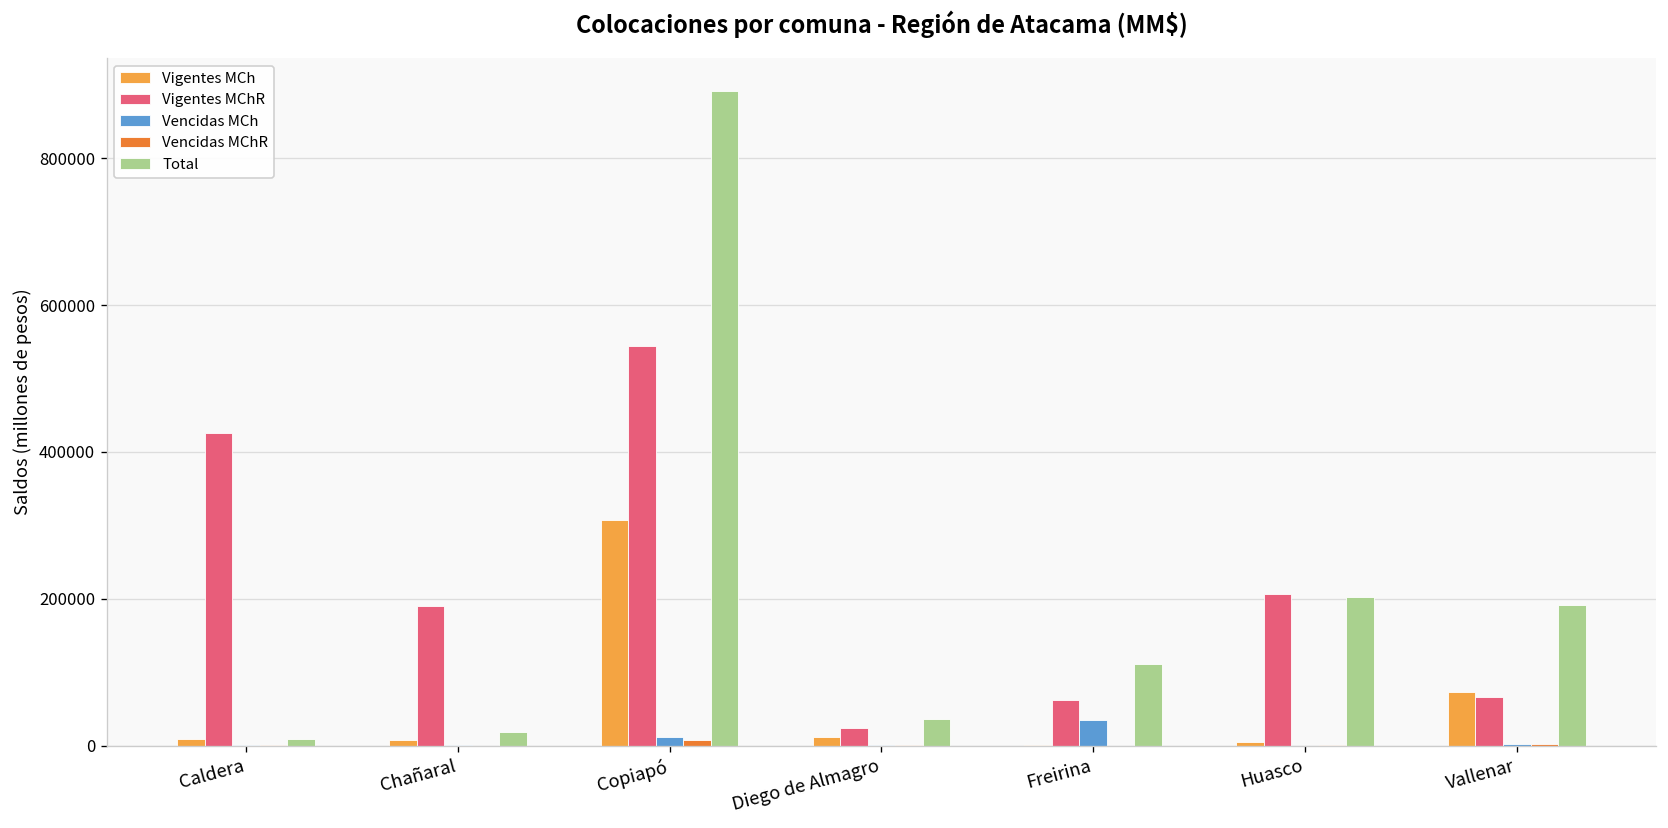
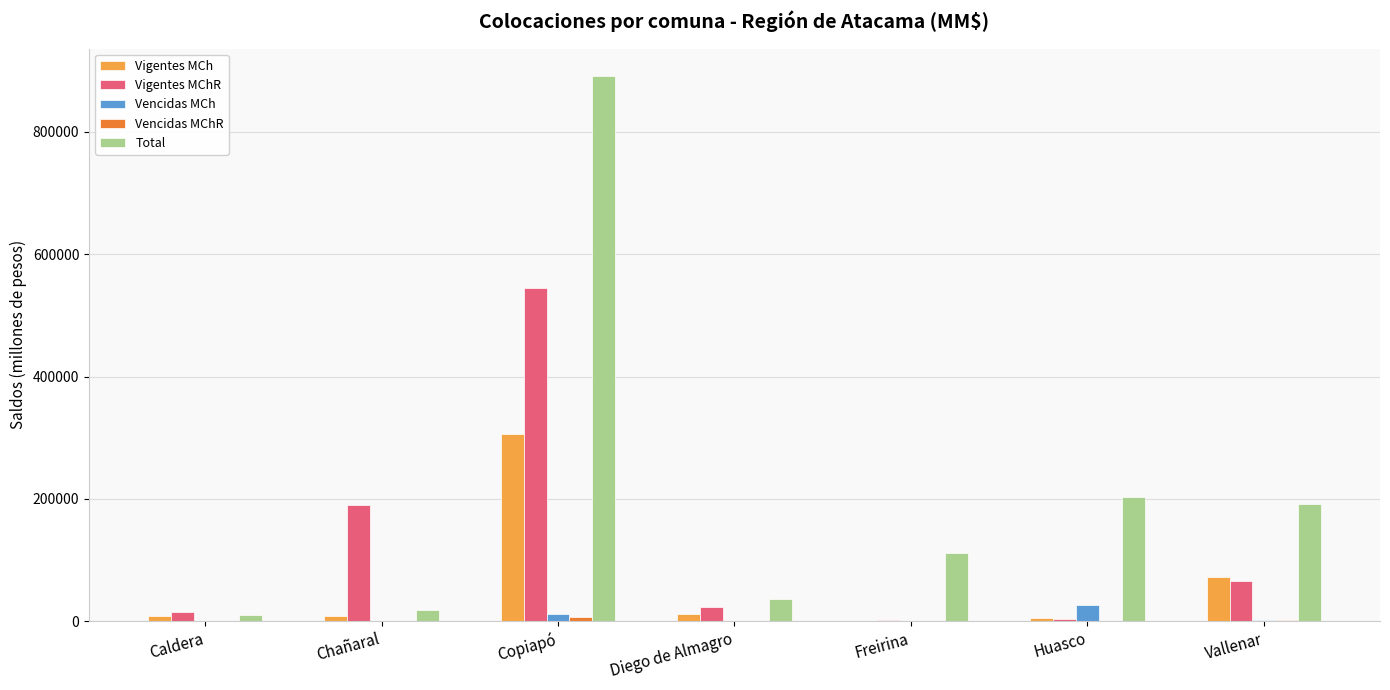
  {
    "Vigentes MChR": {
-     "Caldera": 430000,
+     "Caldera": 10000,
      "Chañaral": 190000,
      "Copiapó": 540000,
      "Diego de Almagro": 20000,
-     "Freirina": 60000,
-     "Huasco": 210000,
+     "Freirina": 0,
+     "Huasco": 0,
      "Vallenar": 70000
    },
    "Vencidas MCh": {
      "Copiapó": 10000,
-     "Freirina": 40000,
-     "Huasco": 0
+     "Freirina": 0,
+     "Huasco": 30000
    },
    "Total": {
      "Caldera": 10000,
      "Chañaral": 20000,
      "Copiapó": 890000,
      "Diego de Almagro": 40000,
      "Freirina": 110000,
      "Huasco": 200000,
      "Vallenar": 190000
    }
  }
